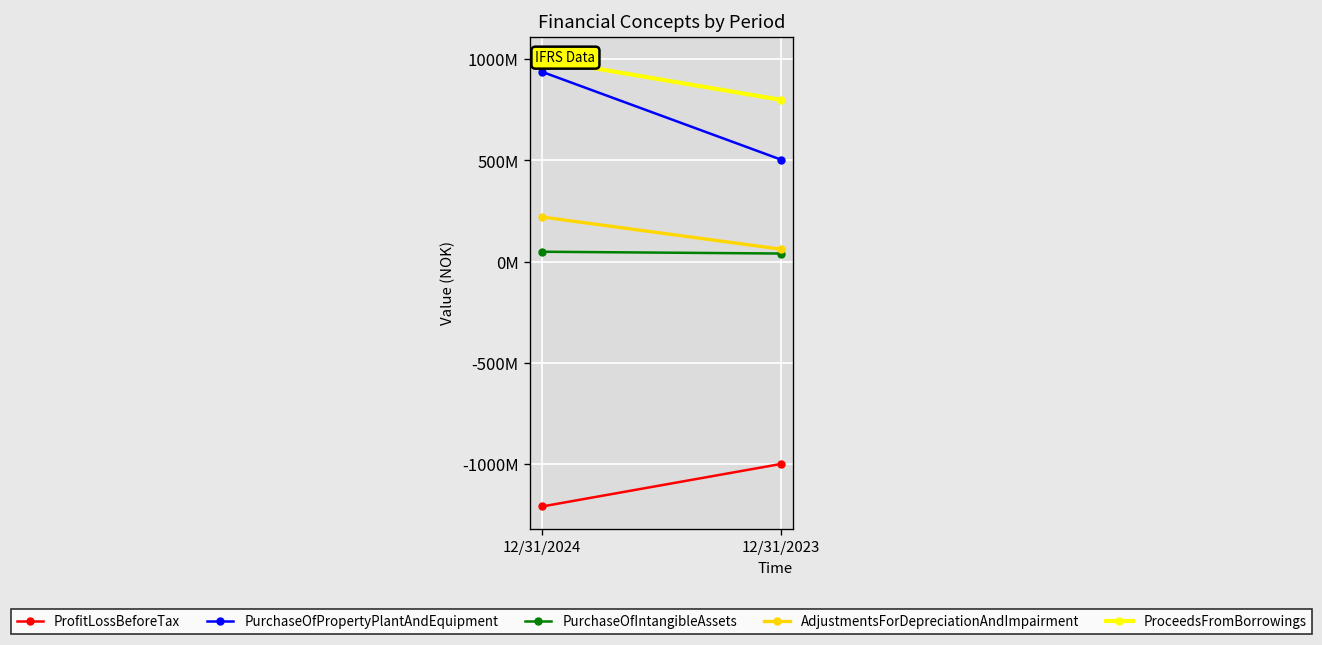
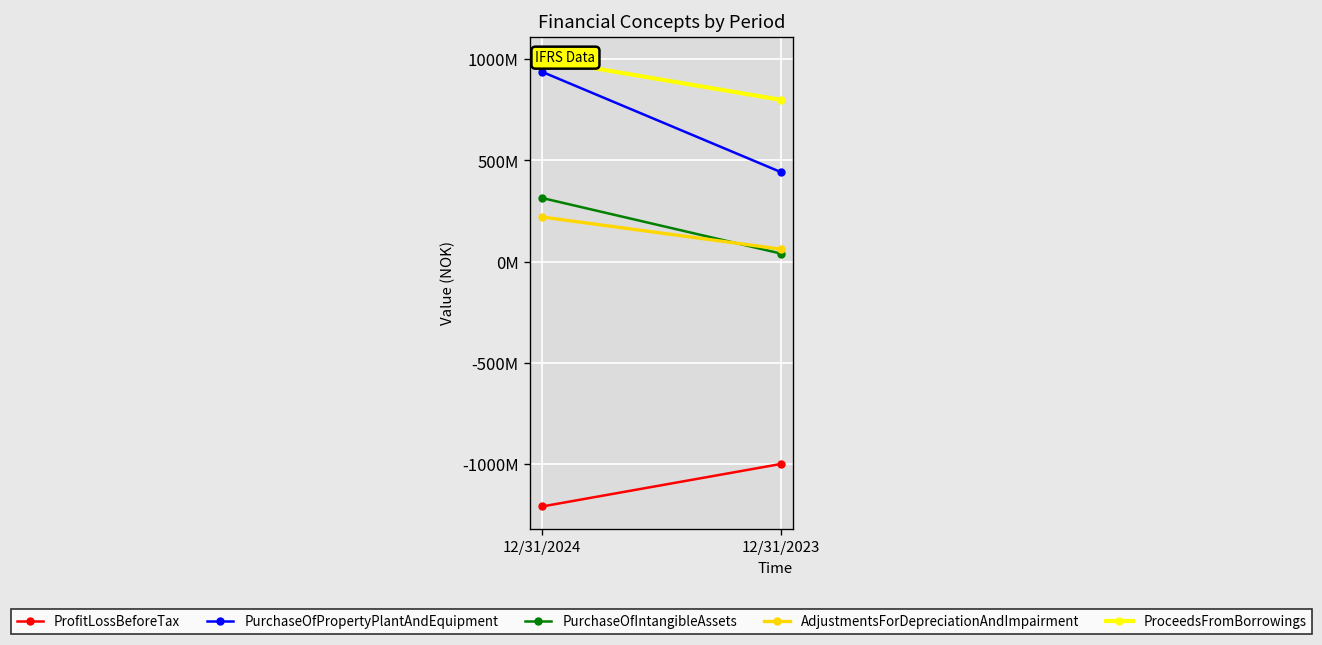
  {
    "ProfitLossBeforeTax": {
      "12/31/2024": -1210000000,
      "12/31/2023": -1000000000
    },
    "PurchaseOfPropertyPlantAndEquipment": {
      "12/31/2024": 940000000,
-     "12/31/2023": 500000000
+     "12/31/2023": 440000000
    },
    "PurchaseOfIntangibleAssets": {
-     "12/31/2024": 50000000,
+     "12/31/2024": 310000000,
      "12/31/2023": 40000000
    }
  }
